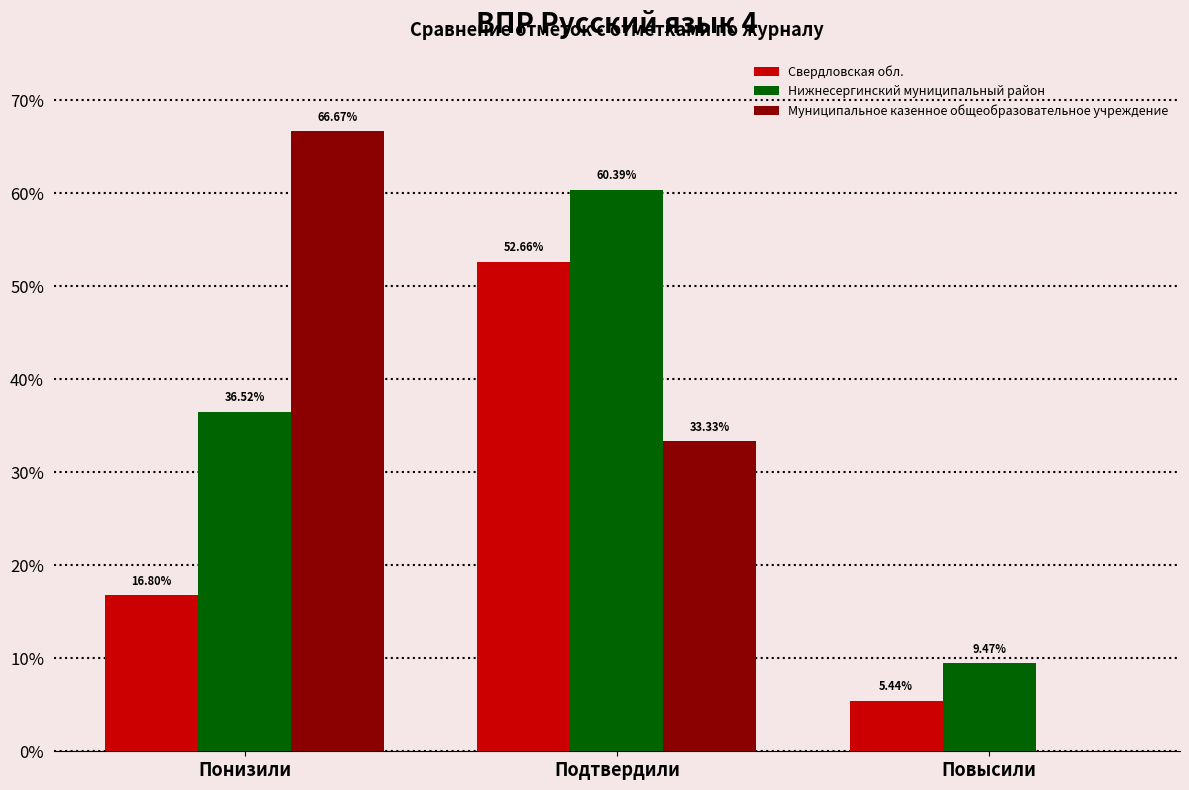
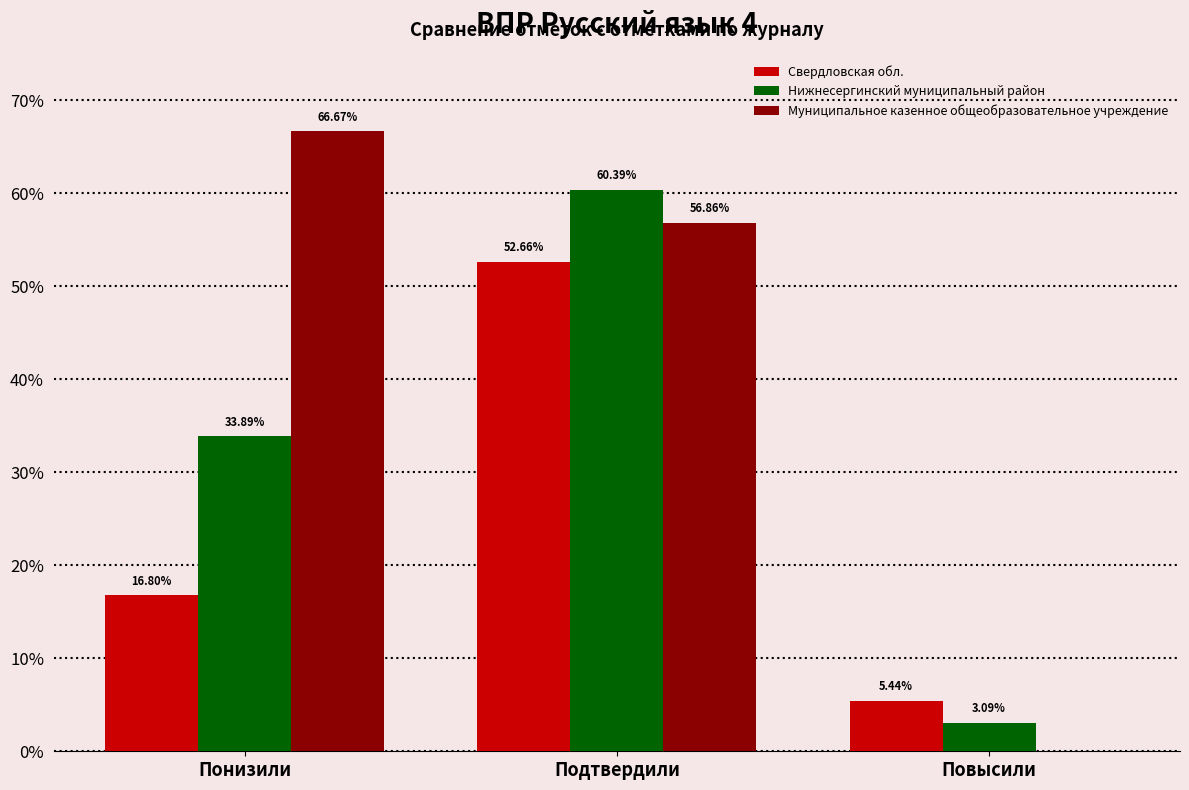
  {
    "Свердловская обл.": {
      "Понизили": "16.80%",
      "Подтвердили": "52.66%",
      "Повысили": "5.44%"
    },
    "Нижнесергинский муниципальный район": {
-     "Понизили": "36.52%",
+     "Понизили": "33.89%",
      "Подтвердили": "60.39%",
-     "Повысили": "9.47%"
+     "Повысили": "3.09%"
    },
    "Муниципальное казенное общеобразовательное учреждение": {
      "Понизили": "66.67%",
-     "Подтвердили": "33.33%"
+     "Подтвердили": "56.86%"
    }
  }
